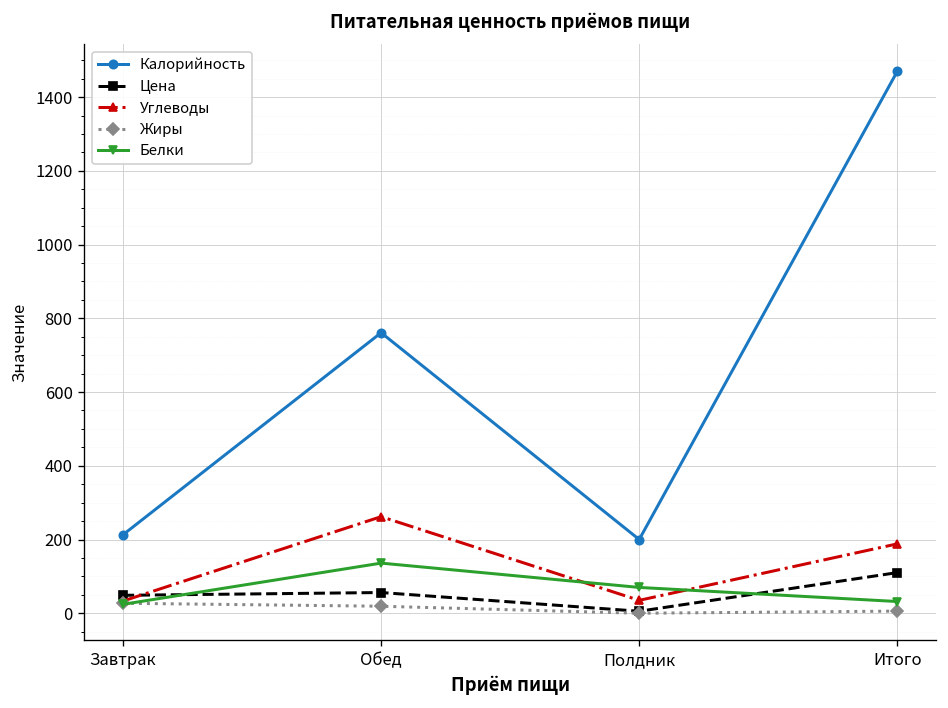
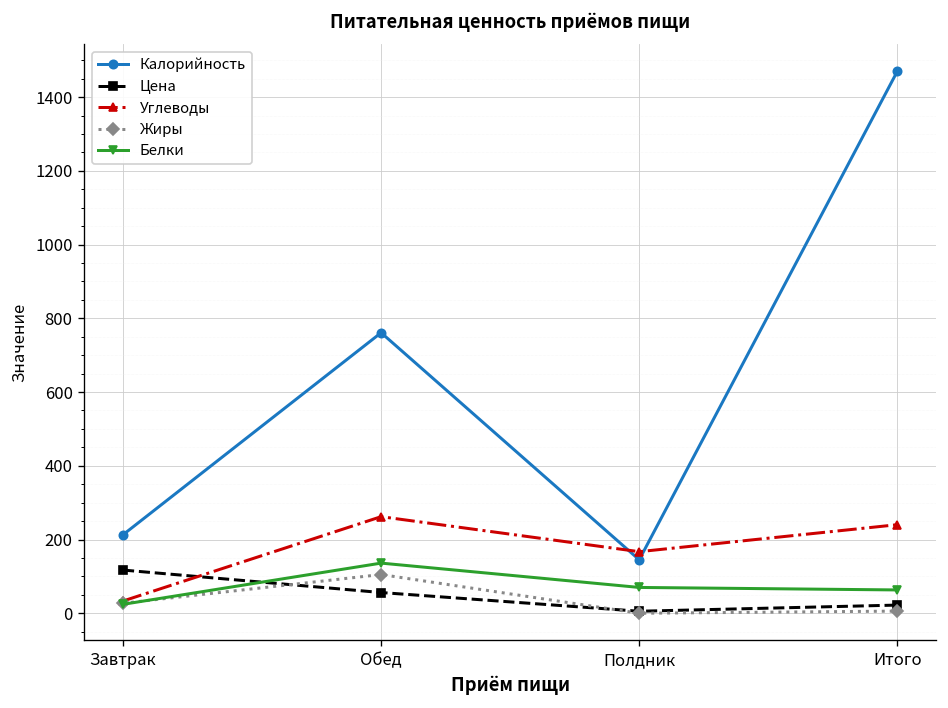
  {
    "Калорийность": {
      "Завтрак": 210,
      "Обед": 760,
-     "Полдник": 200,
+     "Полдник": 150,
      "Итого": 1470
    },
    "Цена": {
-     "Завтрак": 50,
+     "Завтрак": 120,
      "Обед": 60,
-     "Итого": 110
+     "Итого": 20
    },
    "Углеводы": {
      "Обед": 260,
-     "Полдник": 40,
-     "Итого": 190
+     "Полдник": 170,
+     "Итого": 240
    },
    "Жиры": {
-     "Обед": 20,
+     "Обед": 110,
      "Итого": 10
    },
    "Белки": {
      "Обед": 140,
      "Полдник": 70,
-     "Итого": 30
+     "Итого": 60
    }
  }
